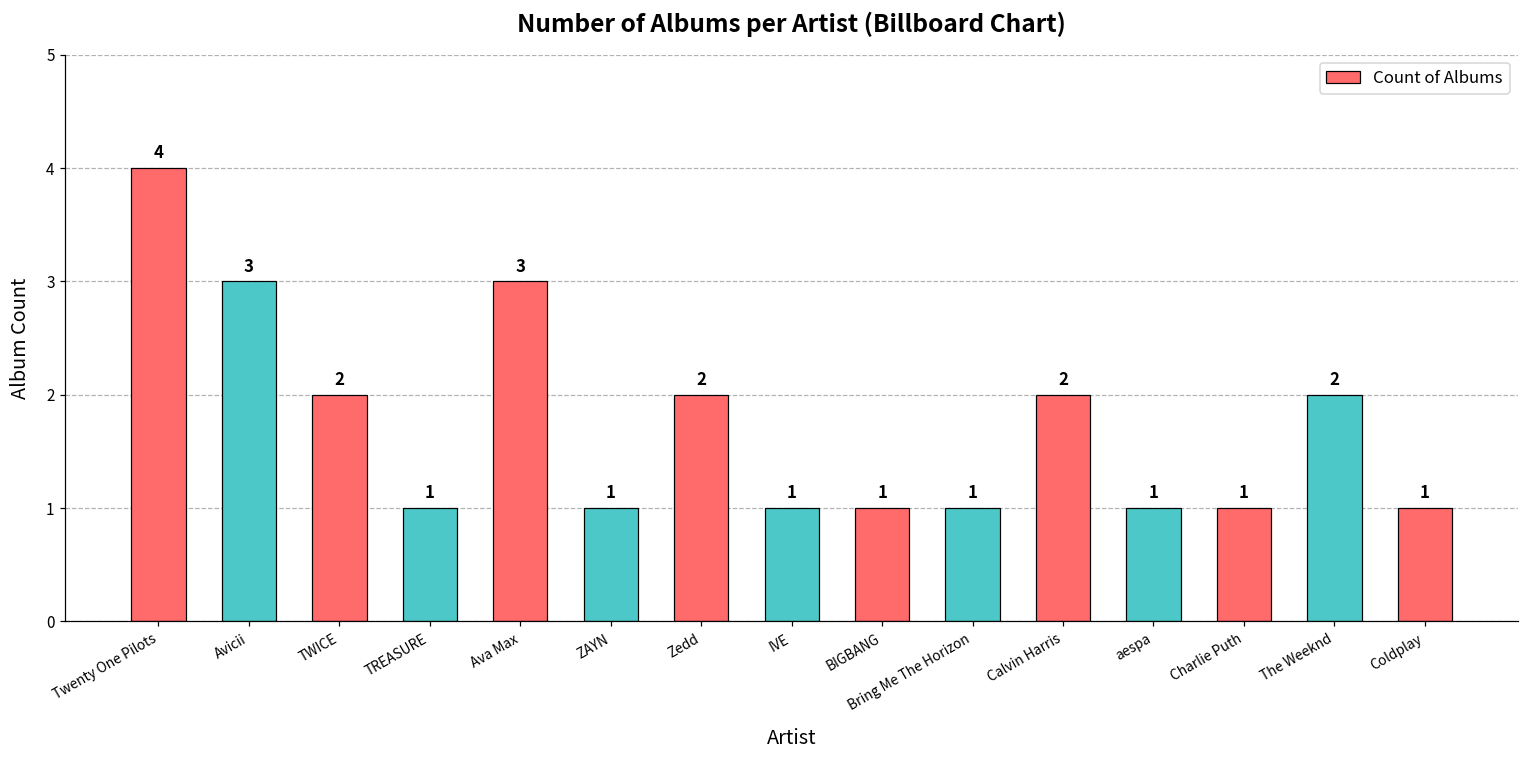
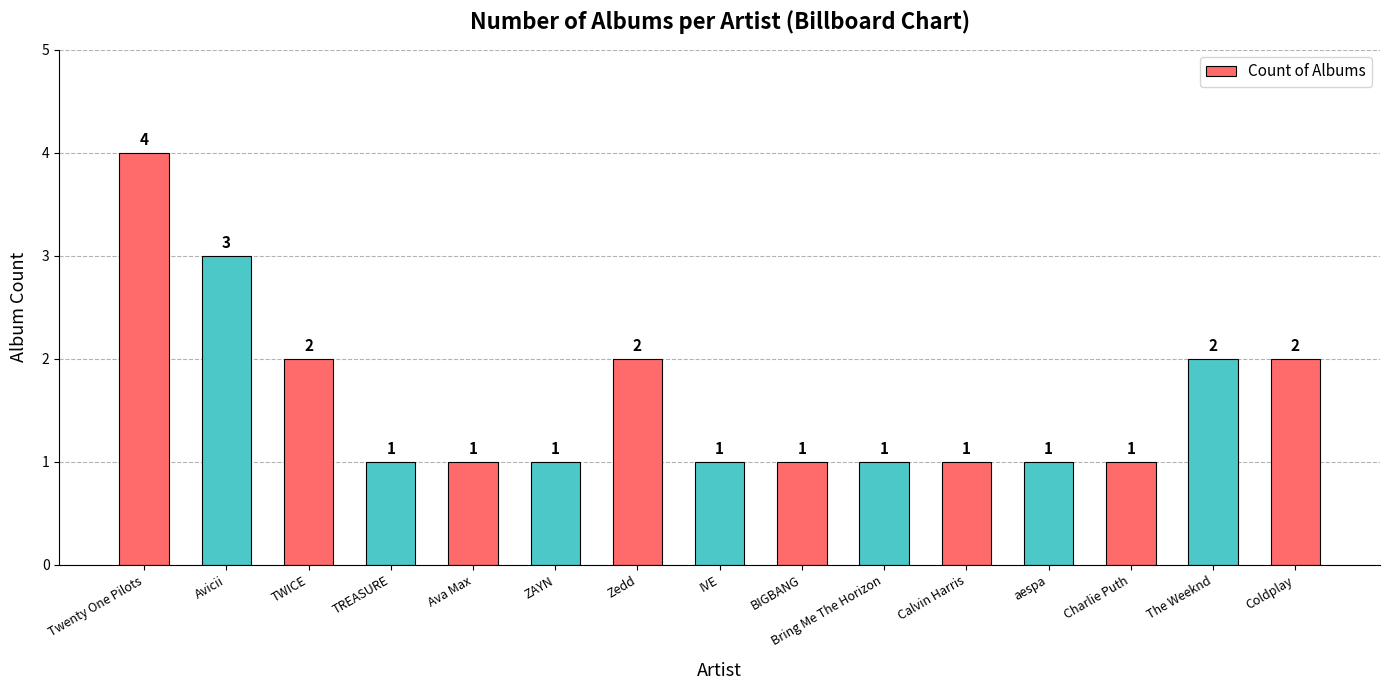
  {
    "Twenty One Pilots": 4,
    "Avicii": 3,
    "TWICE": 2,
    "TREASURE": 1,
-   "Ava Max": 3,
+   "Ava Max": 1,
    "ZAYN": 1,
    "Zedd": 2,
    "IVE": 1,
    "BIGBANG": 1,
    "Bring Me The Horizon": 1,
-   "Calvin Harris": 2,
+   "Calvin Harris": 1,
    "aespa": 1,
    "Charlie Puth": 1,
    "The Weeknd": 2,
-   "Coldplay": 1
+   "Coldplay": 2
  }
